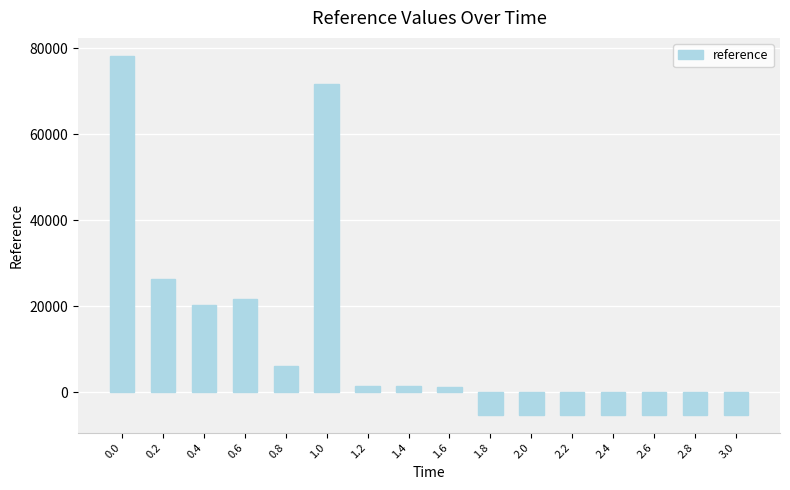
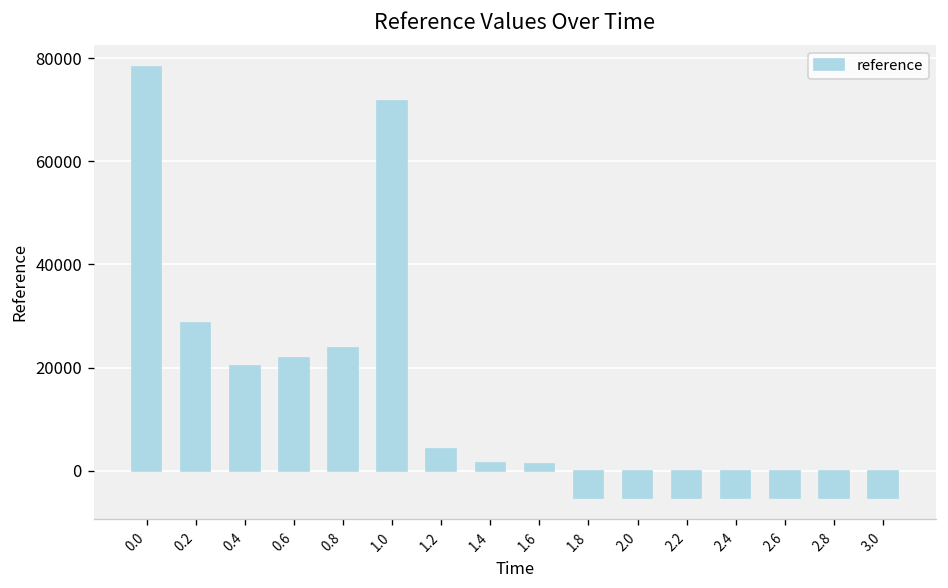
  {
    "0.0": 78000,
-   "0.2": 26000,
+   "0.2": 29000,
    "0.4": 20000,
    "0.6": 22000,
-   "0.8": 6000,
+   "0.8": 24000,
    "1.0": 72000,
-   "1.2": 1000,
+   "1.2": 4000,
    "1.4": 2000,
    "1.6": 1000,
    "1.8": -5000,
    "2.0": -5000,
    "2.2": -5000,
    "2.4": -5000,
    "2.6": -5000,
    "2.8": -5000,
    "3.0": -5000
  }
